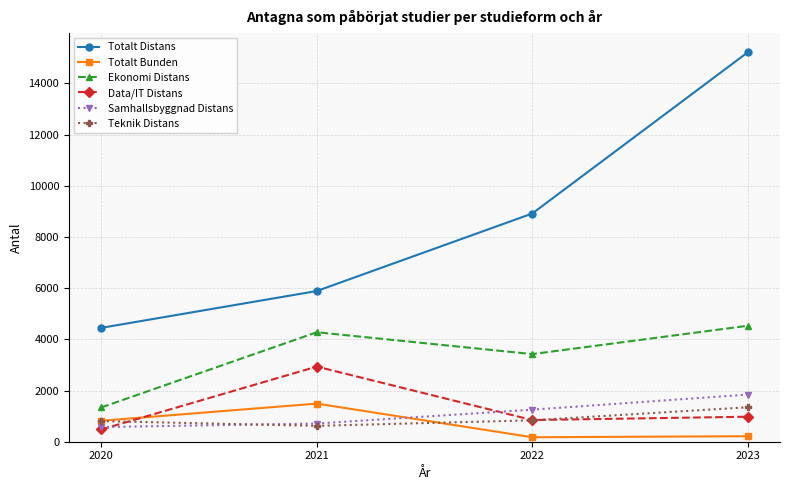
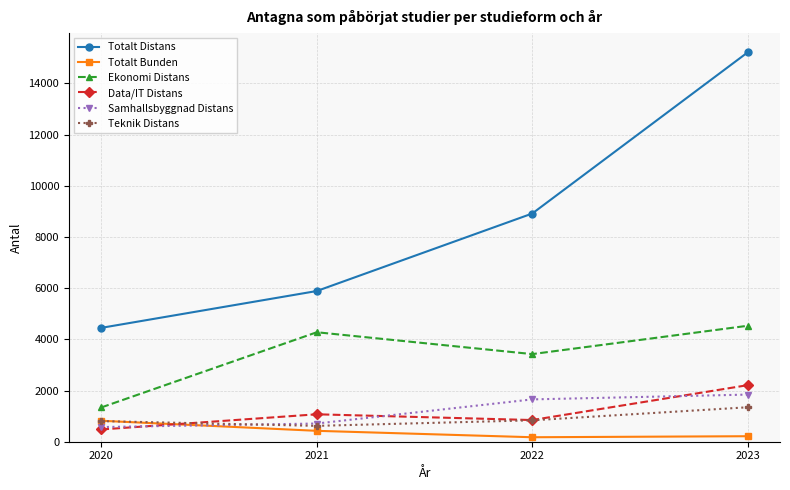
  {
    "Totalt Distans": {
      "2020": 4500,
      "2021": 5900,
      "2022": 8900,
      "2023": 15200
    },
    "Totalt Bunden": {
-     "2021": 1500,
+     "2021": 400,
      "2022": 200,
      "2023": 200
    },
    "Ekonomi Distans": {
      "2020": 1300,
      "2021": 4300,
      "2022": 3400,
      "2023": 4500
    },
    "Data/IT Distans": {
-     "2021": 2900,
-     "2023": 1000
+     "2021": 1100,
+     "2023": 2200
    },
    "Samhallsbyggnad Distans": {
-     "2022": 1300,
+     "2022": 1700,
      "2023": 1800
    },
    "Teknik Distans": {
      "2023": 1300
    }
  }
